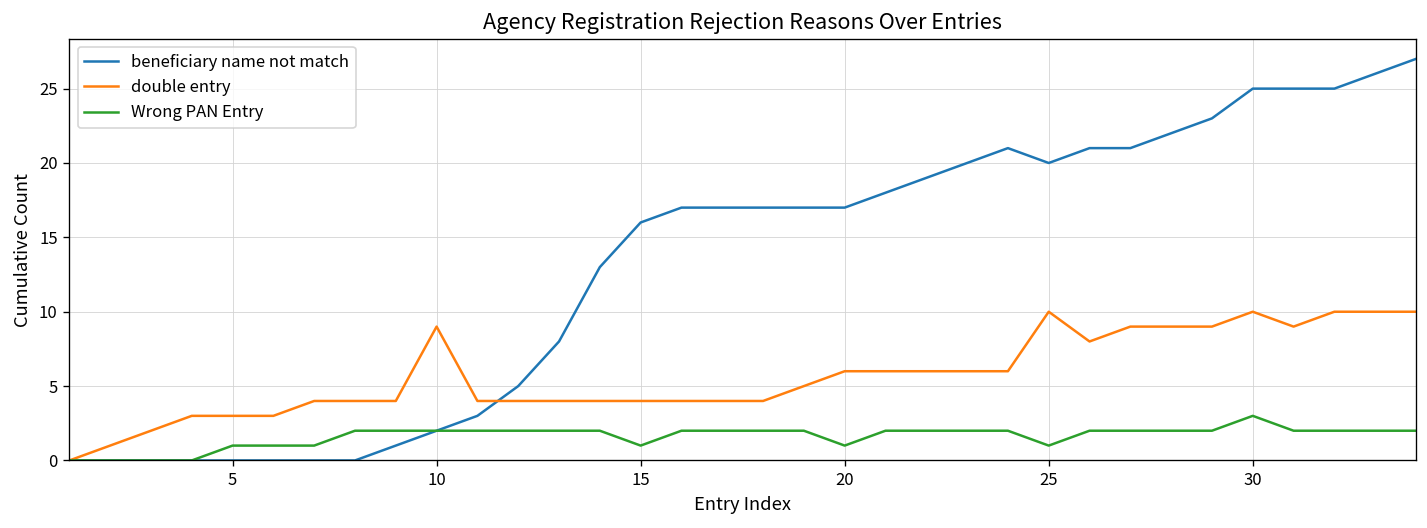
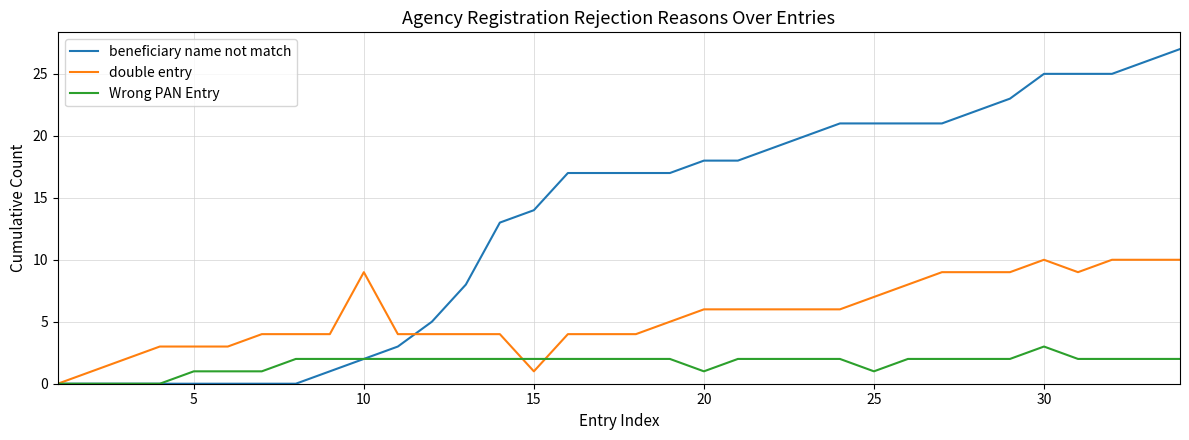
  {
    "beneficiary name not match": {
      "5": 0,
-     "15": 16,
-     "20": 17,
-     "25": 20,
+     "15": 14,
+     "20": 18,
+     "25": 21,
      "30": 25
    },
    "double entry": {
      "5": 3,
      "10": 9,
-     "15": 4,
+     "15": 1,
      "20": 6,
-     "25": 10,
+     "25": 7,
      "30": 10
    },
    "Wrong PAN Entry": {
      "5": 1,
-     "15": 1,
+     "15": 2,
      "20": 1,
      "25": 1,
      "30": 3
    }
  }
